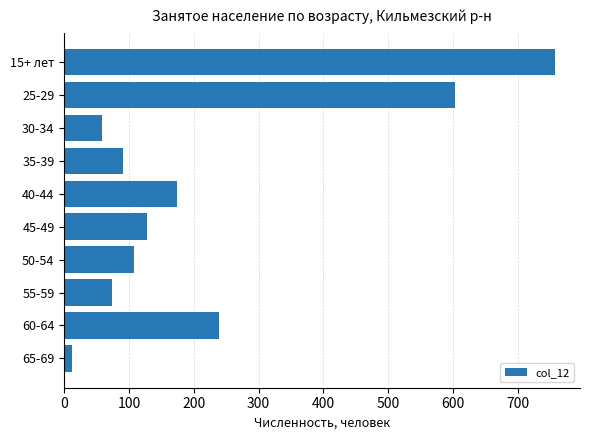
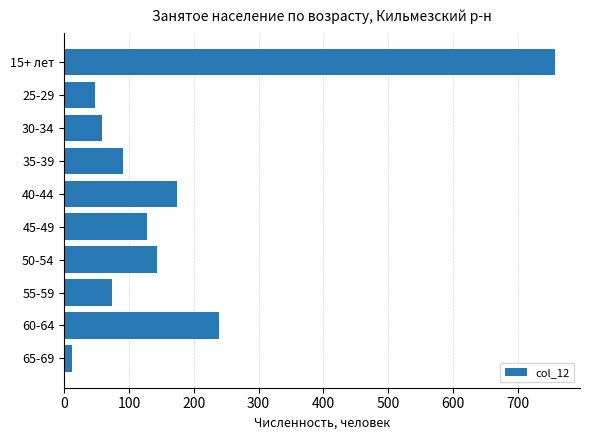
  {
    "15+ лет": 760,
-   "25-29": 600,
+   "25-29": 50,
    "30-34": 60,
    "35-39": 90,
    "40-44": 170,
    "45-49": 130,
-   "50-54": 110,
+   "50-54": 140,
    "55-59": 70,
    "60-64": 240,
    "65-69": 10
  }
